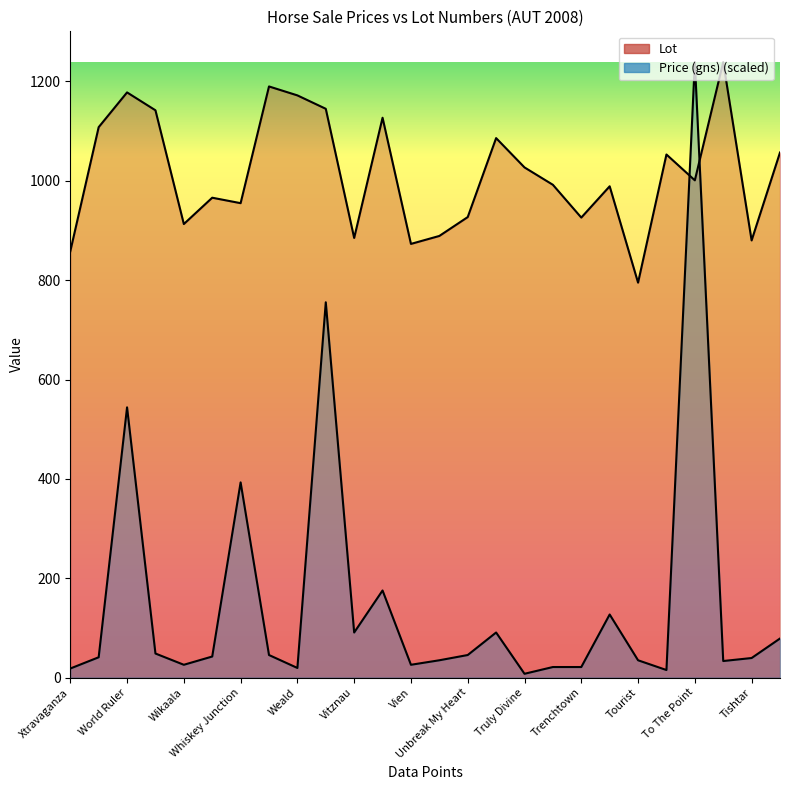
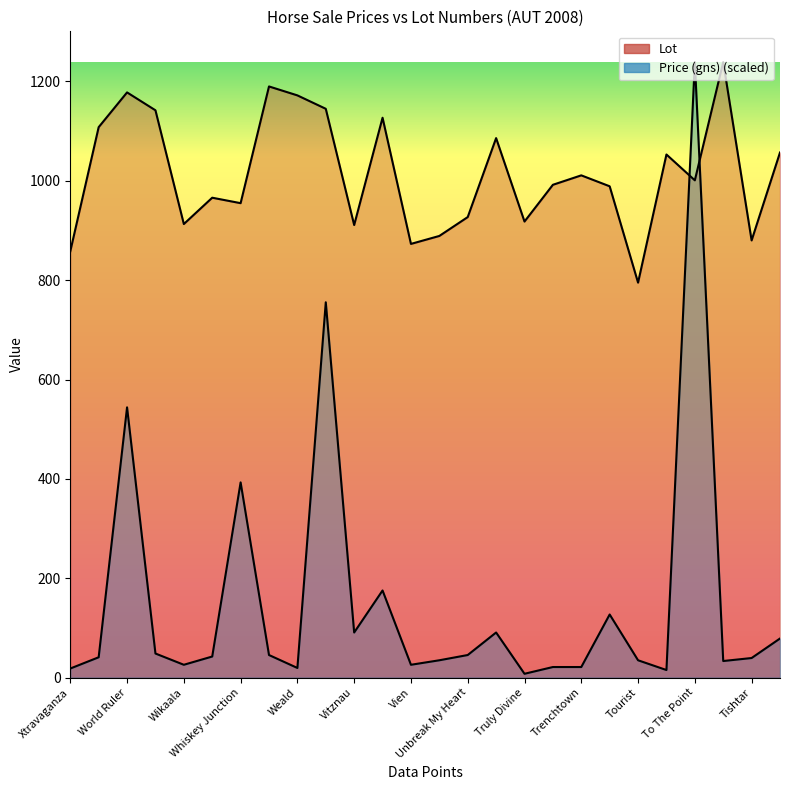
  {
    "Lot": {
      "Xtravaganza": 860,
      "World Ruler": 1180,
      "Wikaala": 910,
      "Whiskey Junction": 960,
      "Weald": 1170,
-     "Vitznau": 890,
+     "Vitznau": 910,
      "Vien": 870,
      "Unbreak My Heart": 930,
-     "Truly Divine": 1030,
-     "Trenchtown": 930,
+     "Truly Divine": 920,
+     "Trenchtown": 1010,
      "Tourist": 800,
      "To The Point": 1000,
      "Tishtar": 880
    },
    "Price (gns) (scaled)": {
      "Xtravaganza": 20,
      "World Ruler": 540,
      "Wikaala": 30,
      "Whiskey Junction": 390,
      "Weald": 20,
      "Vitznau": 90,
      "Vien": 30,
      "Unbreak My Heart": 50,
      "Truly Divine": 10,
      "Trenchtown": 20,
      "Tourist": 30,
      "Tishtar": 40
    }
  }
